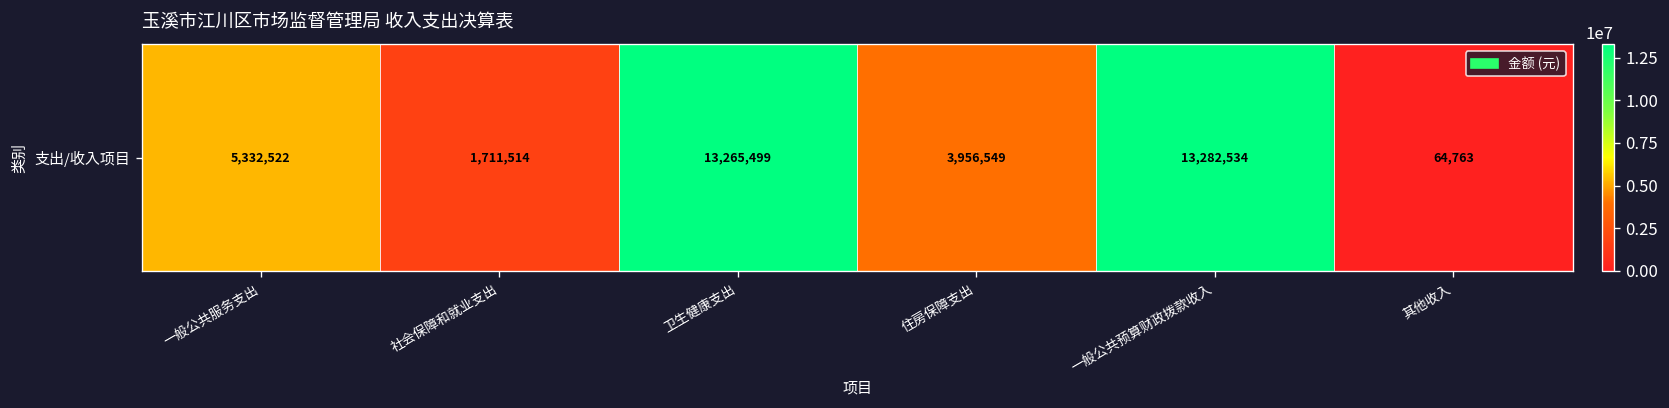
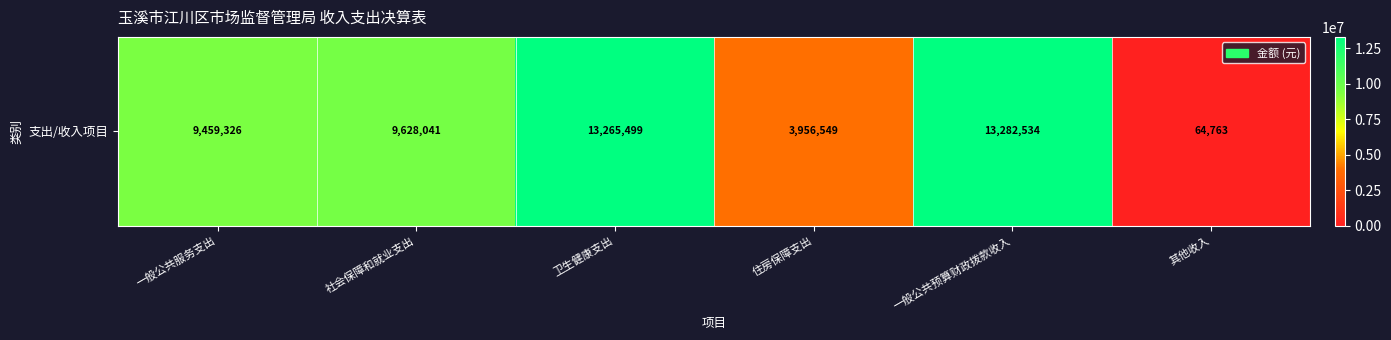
  {
    "支出/收入项目": {
-     "一般公共服务支出": "5,332,522",
-     "社会保障和就业支出": "1,711,514",
+     "一般公共服务支出": "9,459,326",
+     "社会保障和就业支出": "9,628,041",
      "卫生健康支出": "13,265,499",
      "住房保障支出": "3,956,549",
      "一般公共预算财政拨款收入": "13,282,534",
      "其他收入": "64,763"
    }
  }
